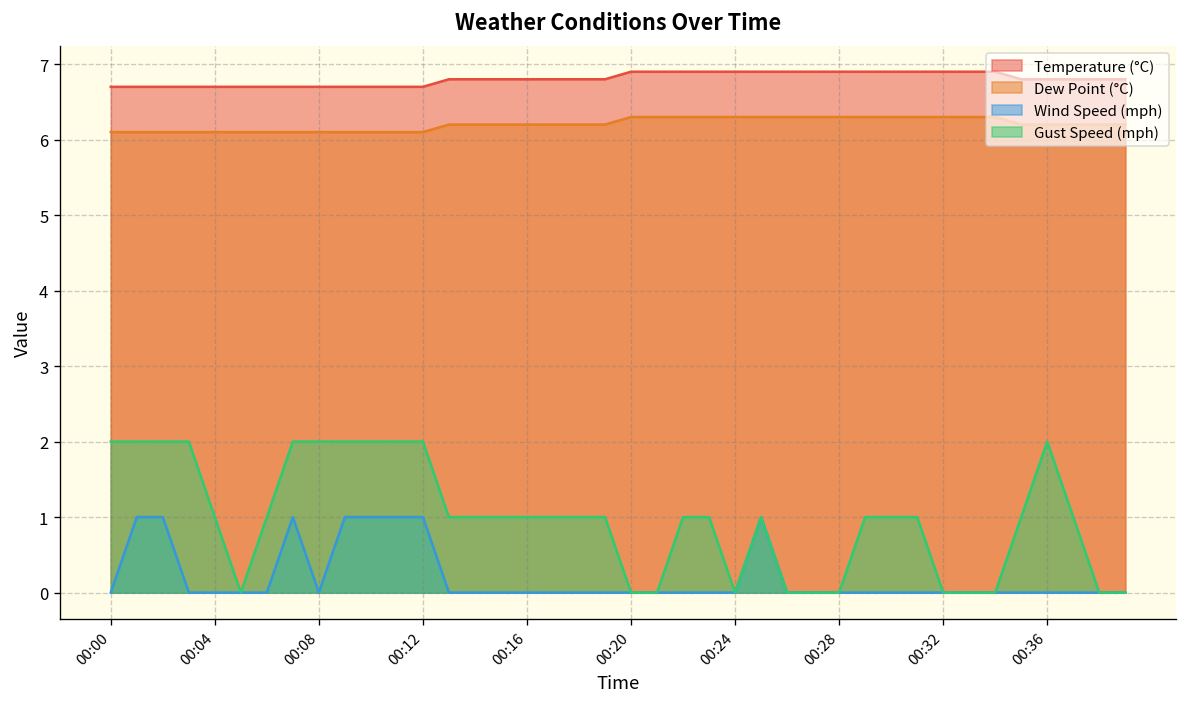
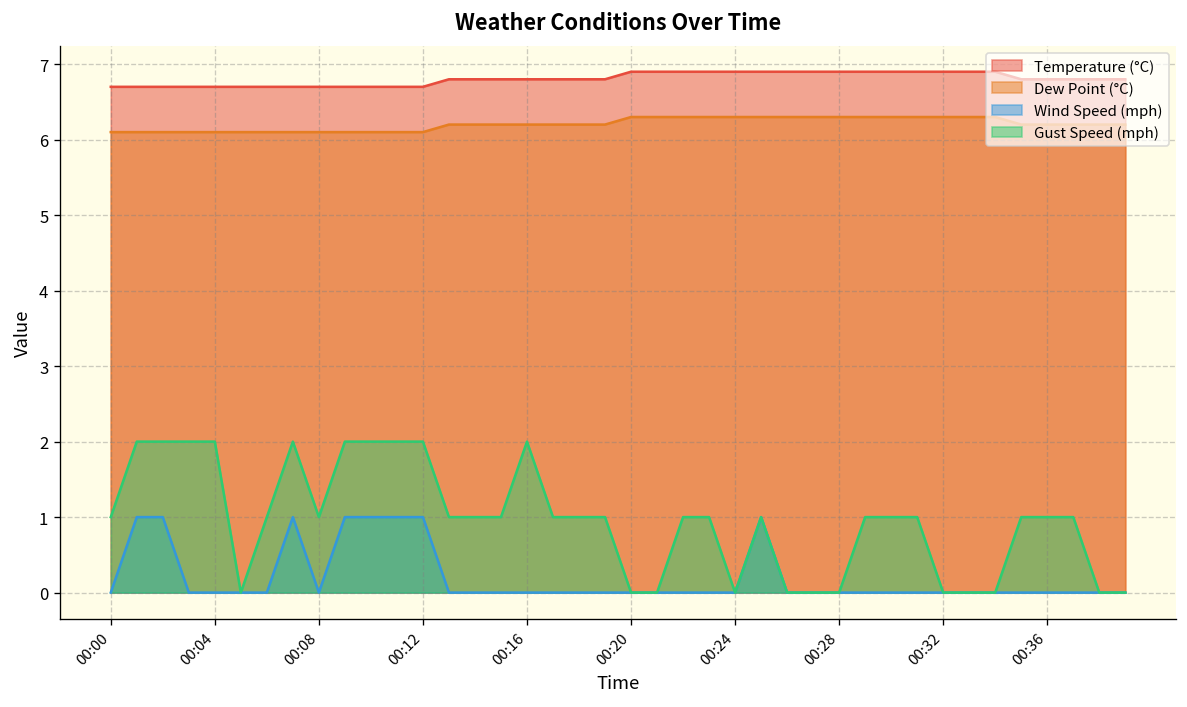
  {
    "Wind Speed (mph)": {
      "00:00": 0,
      "00:04": 0,
      "00:08": 0,
      "00:12": 1,
      "00:16": 0,
      "00:36": 0
    },
    "Gust Speed (mph)": {
-     "00:00": 2,
-     "00:04": 1,
-     "00:08": 2,
+     "00:00": 1,
+     "00:04": 2,
+     "00:08": 1,
      "00:12": 2,
-     "00:16": 1,
-     "00:36": 2
+     "00:16": 2,
+     "00:36": 1
    }
  }
